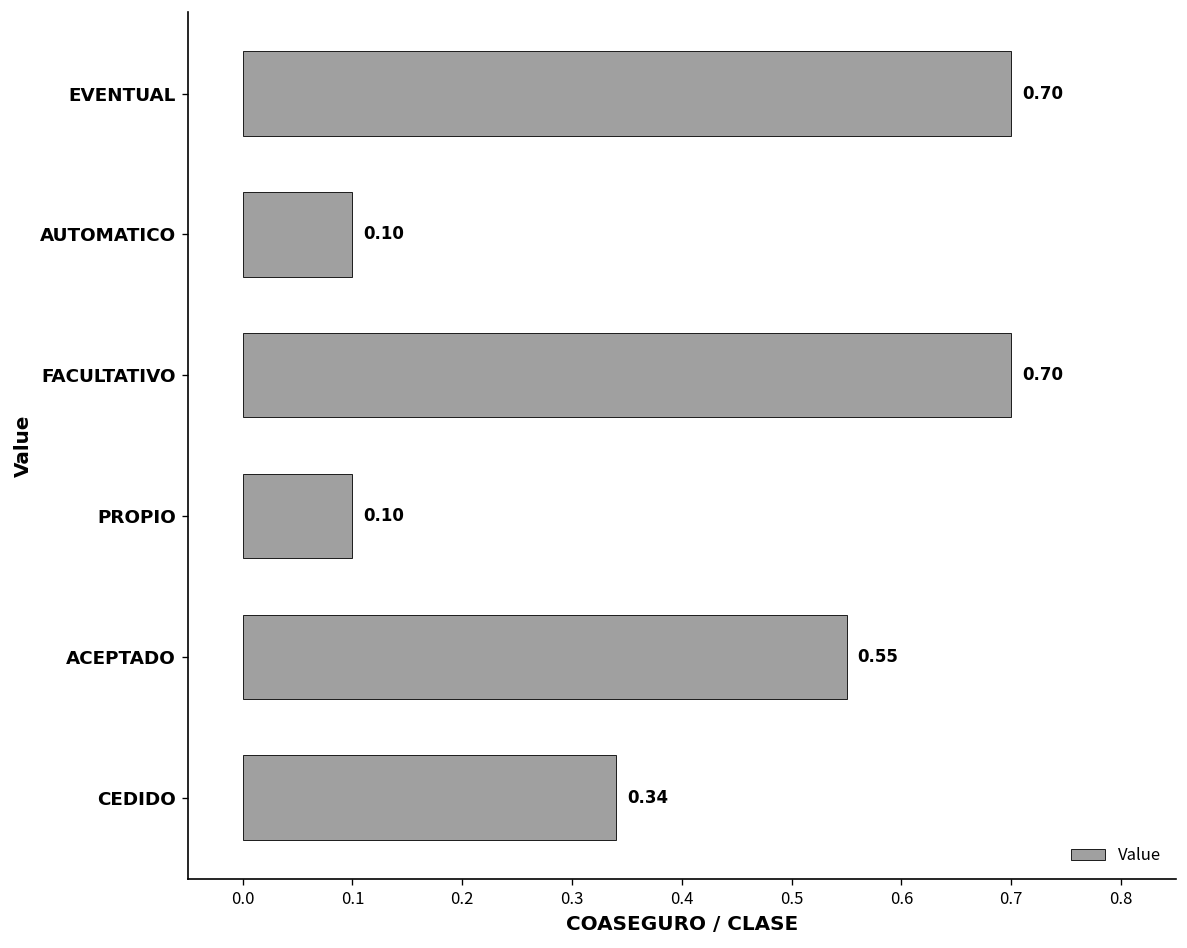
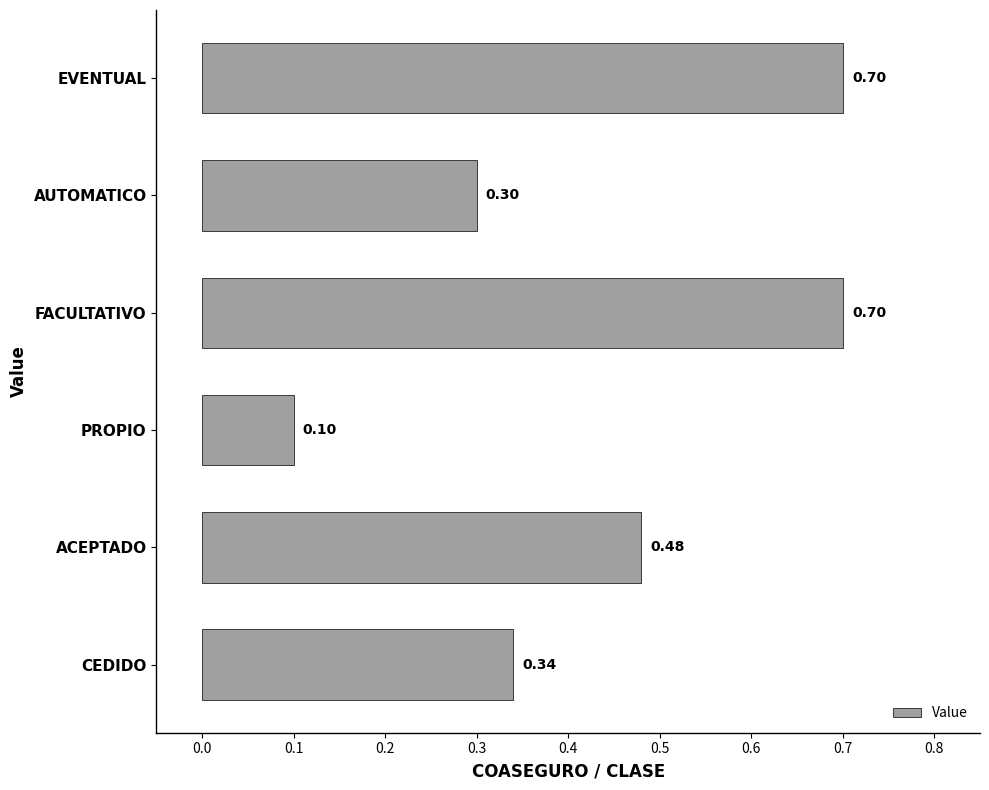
  {
    "EVENTUAL": 0.70,
-   "AUTOMATICO": 0.10,
+   "AUTOMATICO": 0.30,
    "FACULTATIVO": 0.70,
    "PROPIO": 0.10,
-   "ACEPTADO": 0.55,
+   "ACEPTADO": 0.48,
    "CEDIDO": 0.34
  }
